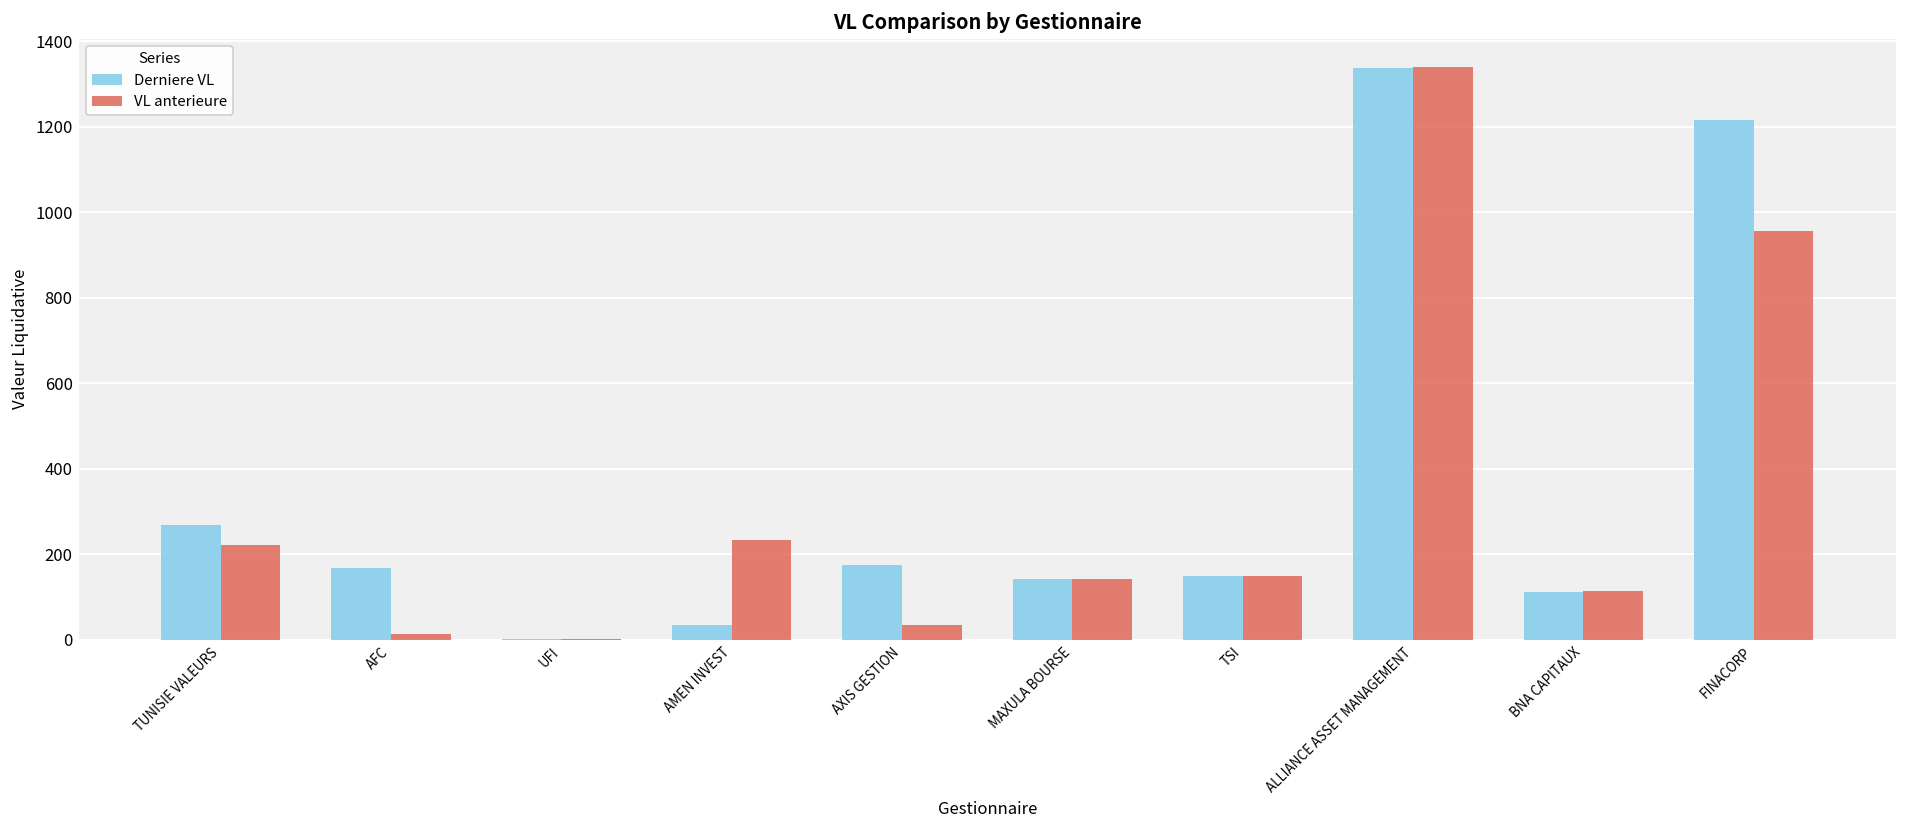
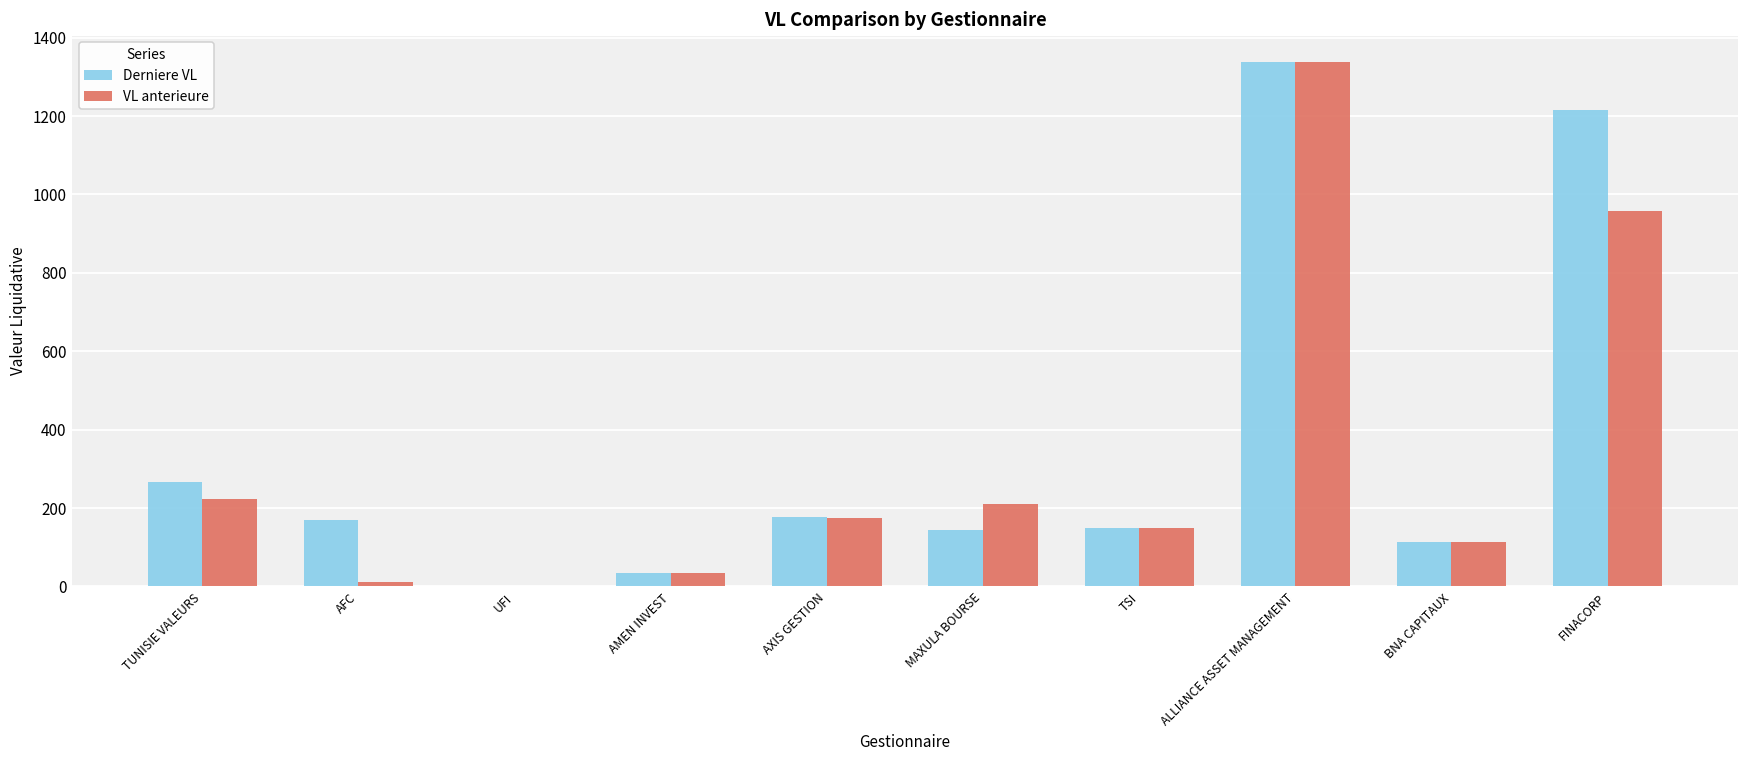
  {
    "Derniere VL": {
      "TUNISIE VALEURS": 270,
      "AFC": 170,
      "AMEN INVEST": 30,
      "AXIS GESTION": 180,
      "MAXULA BOURSE": 140,
      "TSI": 150,
      "ALLIANCE ASSET MANAGEMENT": 1340,
      "BNA CAPITAUX": 110,
      "FINACORP": 1210
    },
    "VL anterieure": {
      "TUNISIE VALEURS": 220,
      "AFC": 10,
-     "AMEN INVEST": 230,
-     "AXIS GESTION": 30,
-     "MAXULA BOURSE": 140,
+     "AMEN INVEST": 30,
+     "AXIS GESTION": 180,
+     "MAXULA BOURSE": 210,
      "TSI": 150,
      "ALLIANCE ASSET MANAGEMENT": 1340,
      "BNA CAPITAUX": 110,
      "FINACORP": 960
    }
  }
